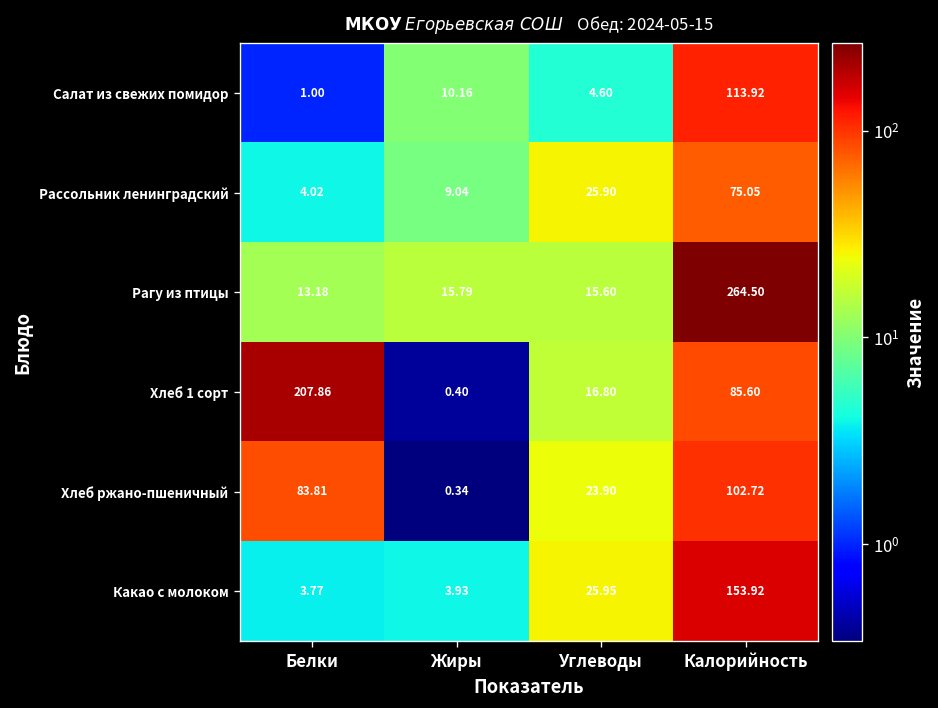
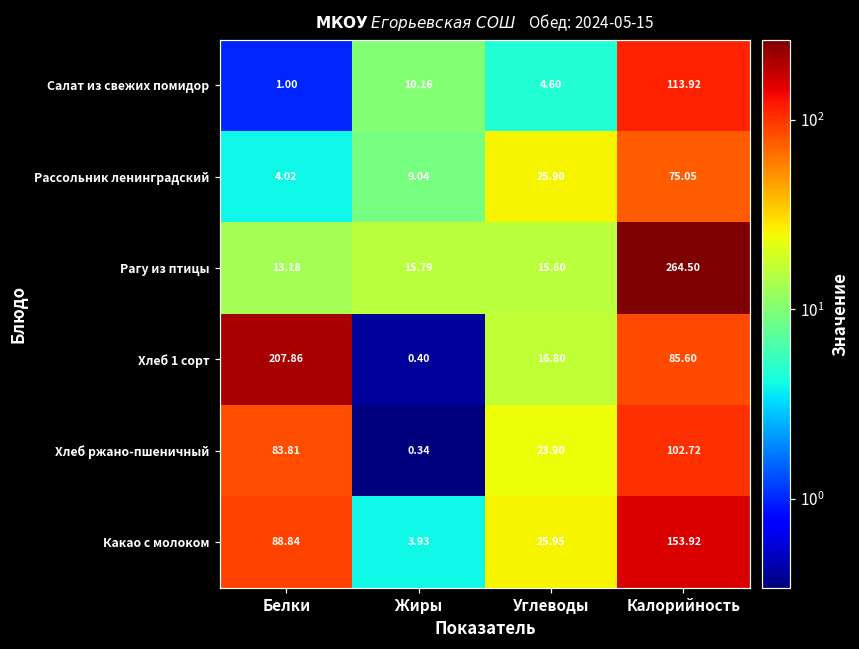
  {
    "Салат из свежих помидор": {
      "Белки": 1.00,
      "Жиры": 10.16,
      "Углеводы": 4.60,
      "Калорийность": 113.92
    },
    "Рассольник ленинградский": {
      "Белки": 4.02,
      "Жиры": 9.04,
      "Углеводы": 25.90,
      "Калорийность": 75.05
    },
    "Рагу из птицы": {
      "Белки": 13.18,
      "Жиры": 15.79,
      "Углеводы": 15.60,
      "Калорийность": 264.50
    },
    "Хлеб 1 сорт": {
      "Белки": 207.86,
      "Жиры": 0.40,
      "Углеводы": 16.80,
      "Калорийность": 85.60
    },
    "Хлеб ржано-пшеничный": {
      "Белки": 83.81,
      "Жиры": 0.34,
      "Углеводы": 23.90,
      "Калорийность": 102.72
    },
    "Какао с молоком": {
-     "Белки": 3.77,
+     "Белки": 88.84,
      "Жиры": 3.93,
      "Углеводы": 25.95,
      "Калорийность": 153.92
    }
  }
